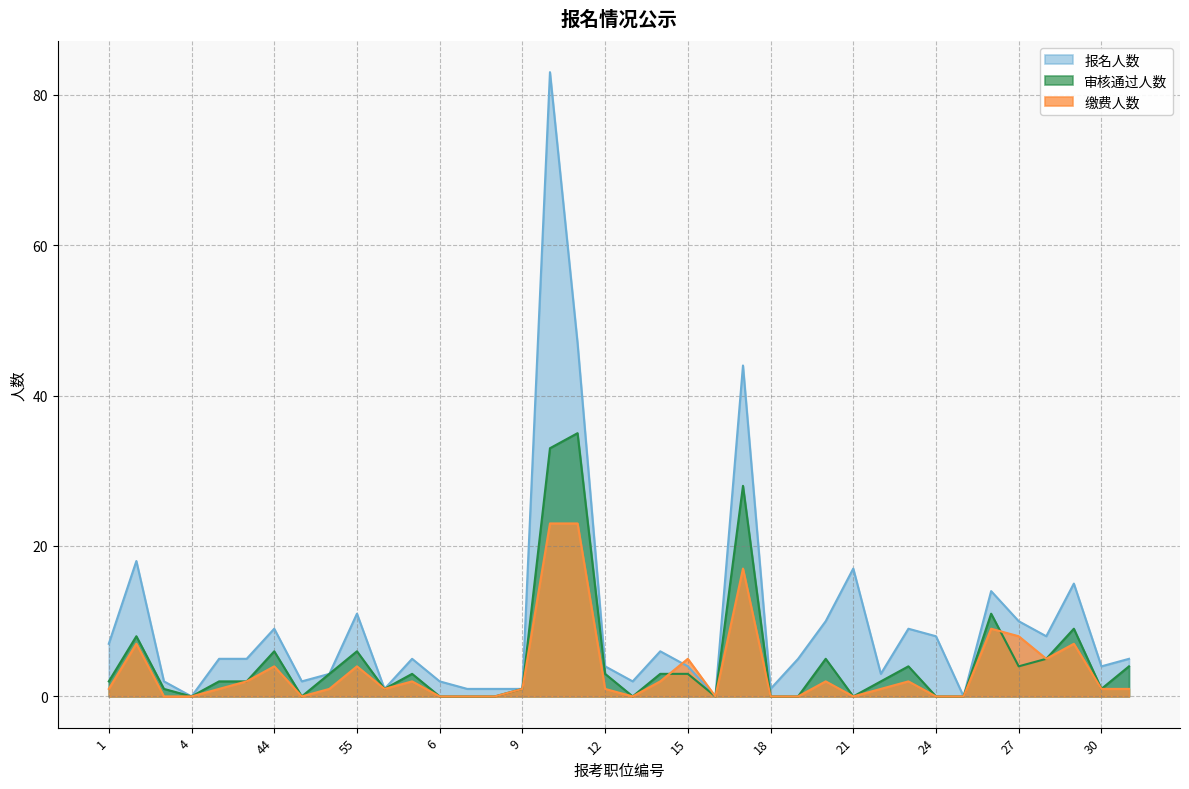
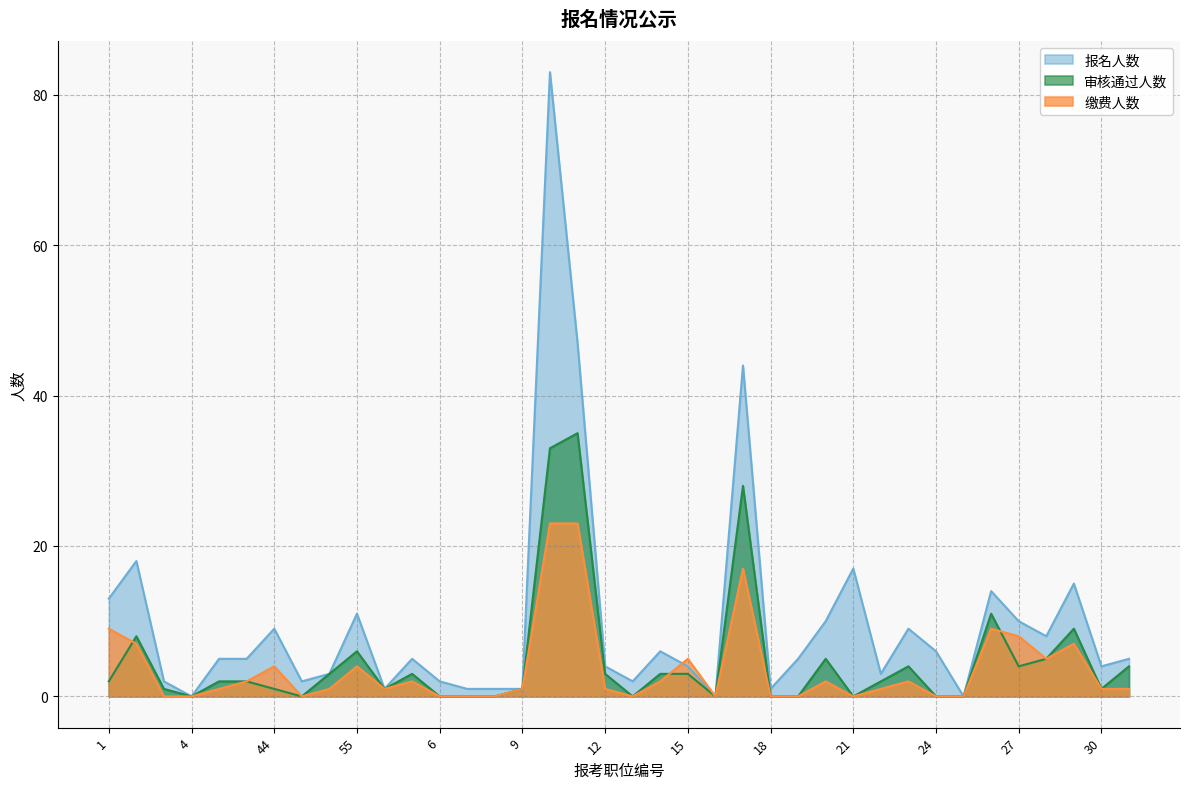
  {
    "报名人数": {
-     "1": 7,
+     "1": 13,
      "44": 9,
      "55": 11,
      "6": 2,
      "12": 4,
      "15": 4,
      "18": 1,
      "21": 17,
-     "24": 8,
+     "24": 6,
      "27": 10,
      "30": 4
    },
    "审核通过人数": {
      "1": 2,
-     "44": 6,
+     "44": 1,
      "55": 6,
      "12": 3,
      "15": 3,
      "27": 4
    },
    "缴费人数": {
-     "1": 1,
+     "1": 9,
      "44": 4,
      "55": 4,
      "12": 1,
      "15": 5,
      "27": 8
    }
  }
